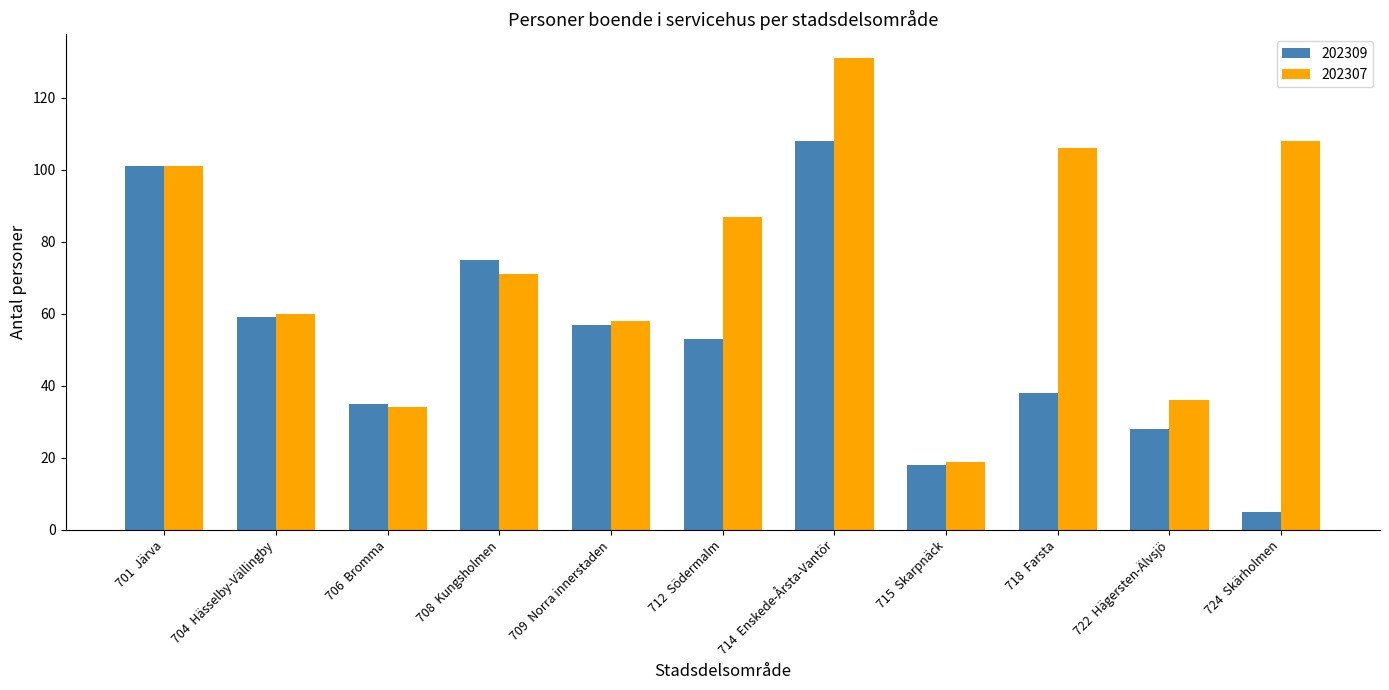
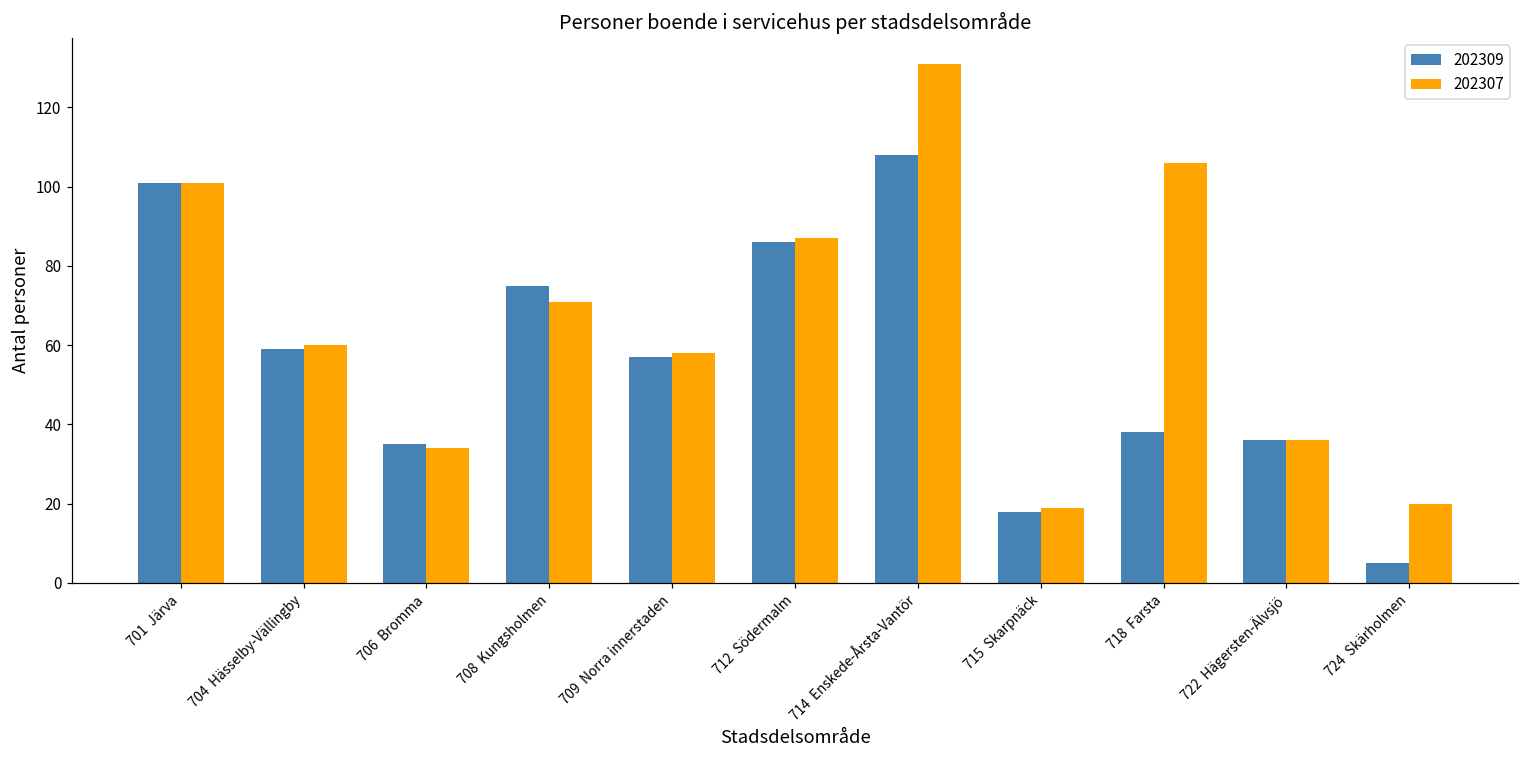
  {
    "202309": {
      "701 Järva": 101,
      "704 Hässelby-Vällingby": 59,
      "706 Bromma": 35,
      "708 Kungsholmen": 75,
      "709 Norra innerstaden": 57,
-     "712 Södermalm": 53,
+     "712 Södermalm": 86,
      "714 Enskede-Årsta-Vantör": 108,
      "715 Skarpnäck": 18,
      "718 Farsta": 38,
-     "722 Hägersten-Älvsjö": 28,
+     "722 Hägersten-Älvsjö": 36,
      "724 Skärholmen": 5
    },
    "202307": {
      "701 Järva": 101,
      "704 Hässelby-Vällingby": 60,
      "706 Bromma": 34,
      "708 Kungsholmen": 71,
      "709 Norra innerstaden": 58,
      "712 Södermalm": 87,
      "714 Enskede-Årsta-Vantör": 131,
      "715 Skarpnäck": 19,
      "718 Farsta": 106,
      "722 Hägersten-Älvsjö": 36,
-     "724 Skärholmen": 108
+     "724 Skärholmen": 20
    }
  }
